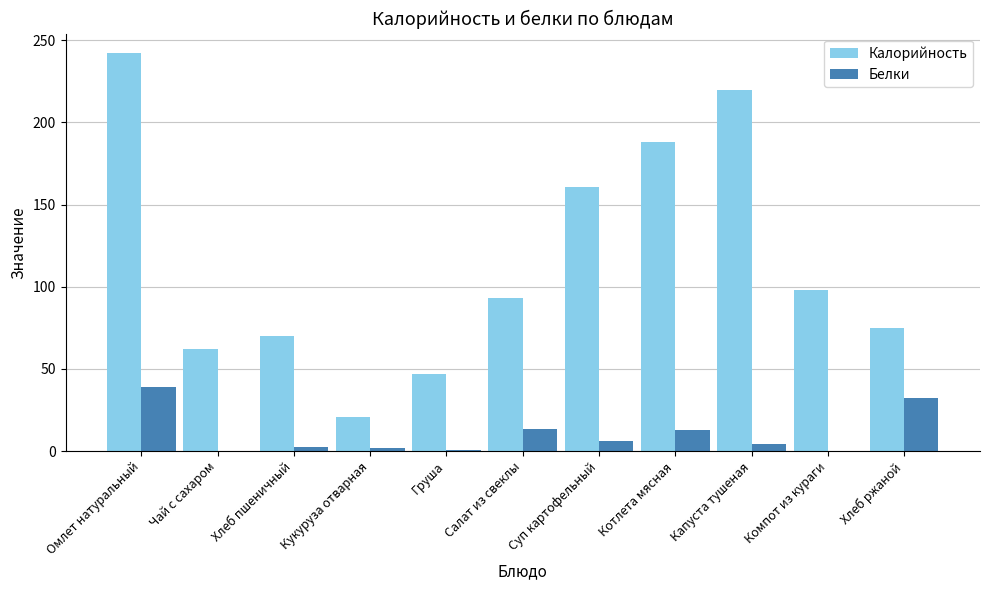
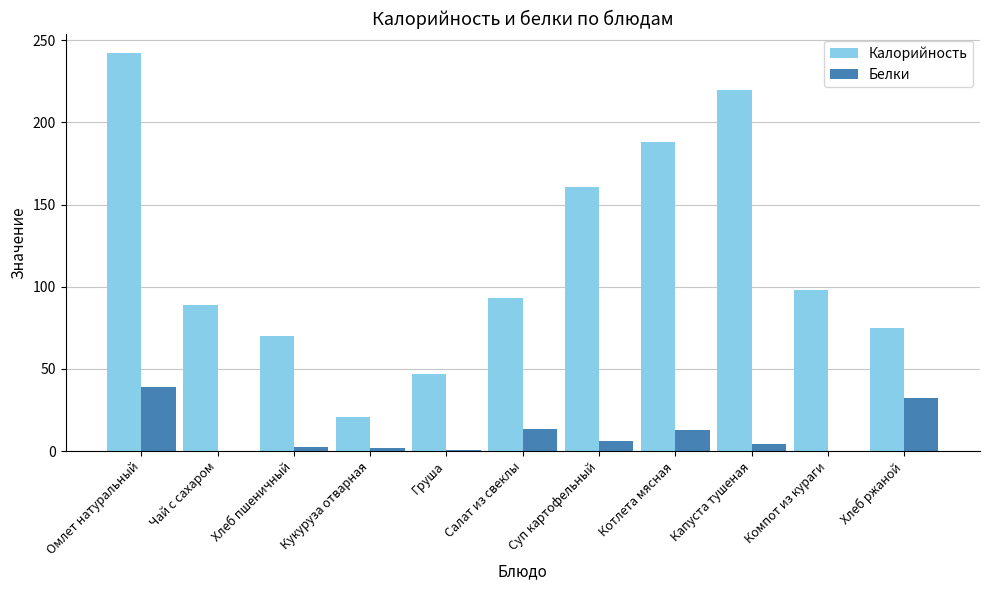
  {
    "Калорийность": {
      "Омлет натуральный": 242,
-     "Чай с сахаром": 62,
+     "Чай с сахаром": 89,
      "Хлеб пшеничный": 70,
      "Кукуруза отварная": 21,
      "Груша": 47,
      "Салат из свеклы": 93,
      "Суп картофельный": 161,
      "Котлета мясная": 188,
      "Капуста тушеная": 220,
      "Компот из кураги": 98,
      "Хлеб ржаной": 75
    },
    "Белки": {
      "Омлет натуральный": 39,
      "Хлеб пшеничный": 2,
      "Кукуруза отварная": 2,
      "Салат из свеклы": 13,
      "Суп картофельный": 6,
      "Котлета мясная": 13,
      "Капуста тушеная": 4,
      "Хлеб ржаной": 32
    }
  }
